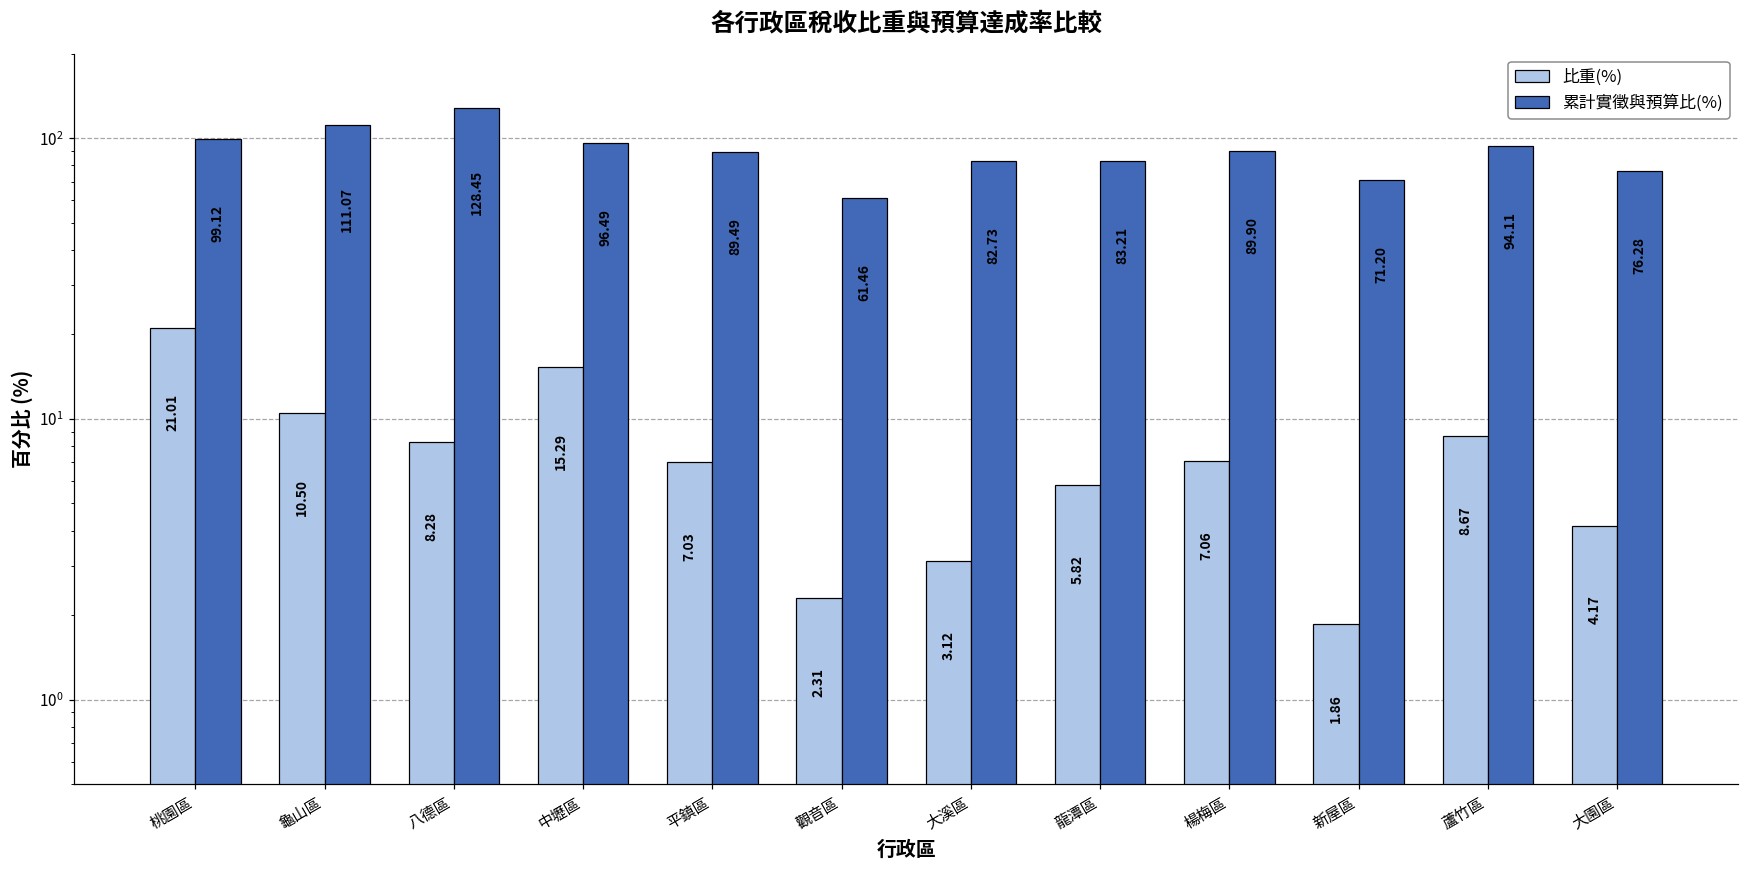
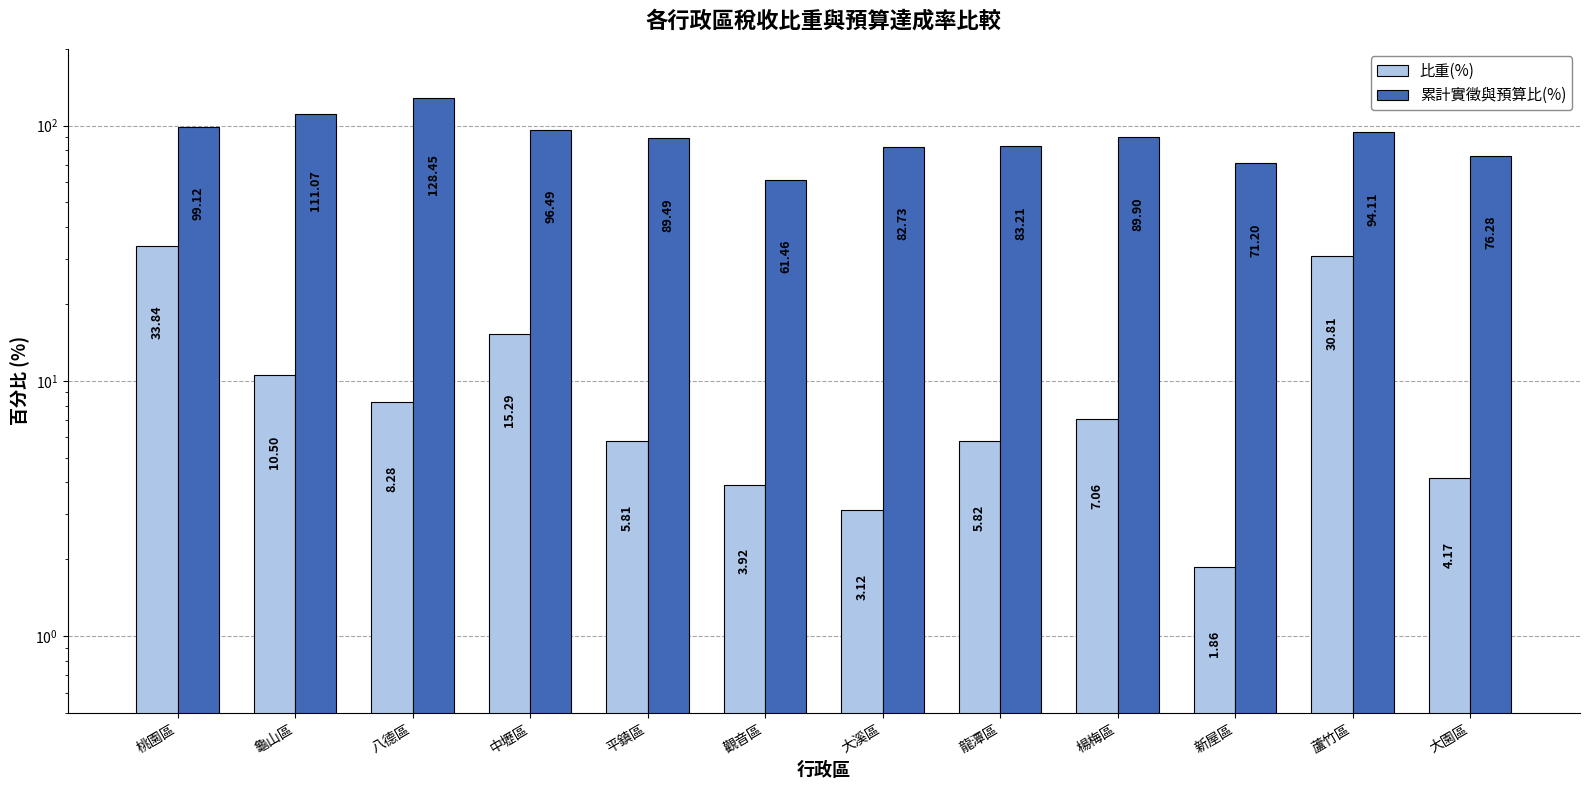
  {
    "比重(%)": {
-     "桃園區": 21.01,
+     "桃園區": 33.84,
      "龜山區": 10.50,
      "八德區": 8.28,
      "中壢區": 15.29,
-     "平鎮區": 7.03,
-     "觀音區": 2.31,
+     "平鎮區": 5.81,
+     "觀音區": 3.92,
      "大溪區": 3.12,
      "龍潭區": 5.82,
      "楊梅區": 7.06,
      "新屋區": 1.86,
-     "蘆竹區": 8.67,
+     "蘆竹區": 30.81,
      "大園區": 4.17
    },
    "累計實徵與預算比(%)": {
      "桃園區": 99.12,
      "龜山區": 111.07,
      "八德區": 128.45,
      "中壢區": 96.49,
      "平鎮區": 89.49,
      "觀音區": 61.46,
      "大溪區": 82.73,
      "龍潭區": 83.21,
      "楊梅區": 89.90,
      "新屋區": 71.20,
      "蘆竹區": 94.11,
      "大園區": 76.28
    }
  }
